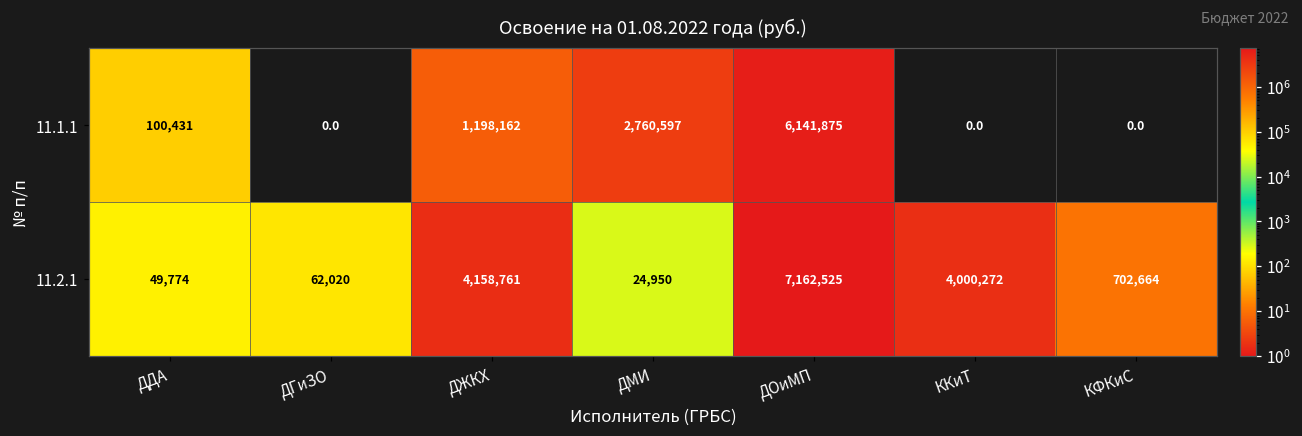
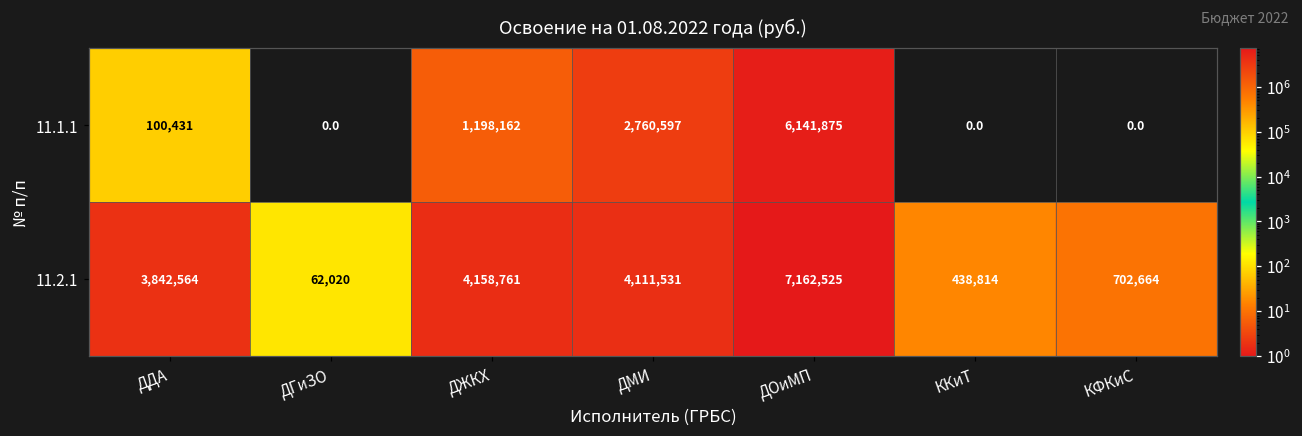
  {
    "11.1.1": {
      "ДДА": "100,431",
      "ДГиЗО": "0.0",
      "ДЖКХ": "1,198,162",
      "ДМИ": "2,760,597",
      "ДОиМП": "6,141,875",
      "ККиТ": "0.0",
      "КФКиС": "0.0"
    },
    "11.2.1": {
-     "ДДА": "49,774",
+     "ДДА": "3,842,564",
      "ДГиЗО": "62,020",
      "ДЖКХ": "4,158,761",
-     "ДМИ": "24,950",
+     "ДМИ": "4,111,531",
      "ДОиМП": "7,162,525",
-     "ККиТ": "4,000,272",
+     "ККиТ": "438,814",
      "КФКиС": "702,664"
    }
  }
